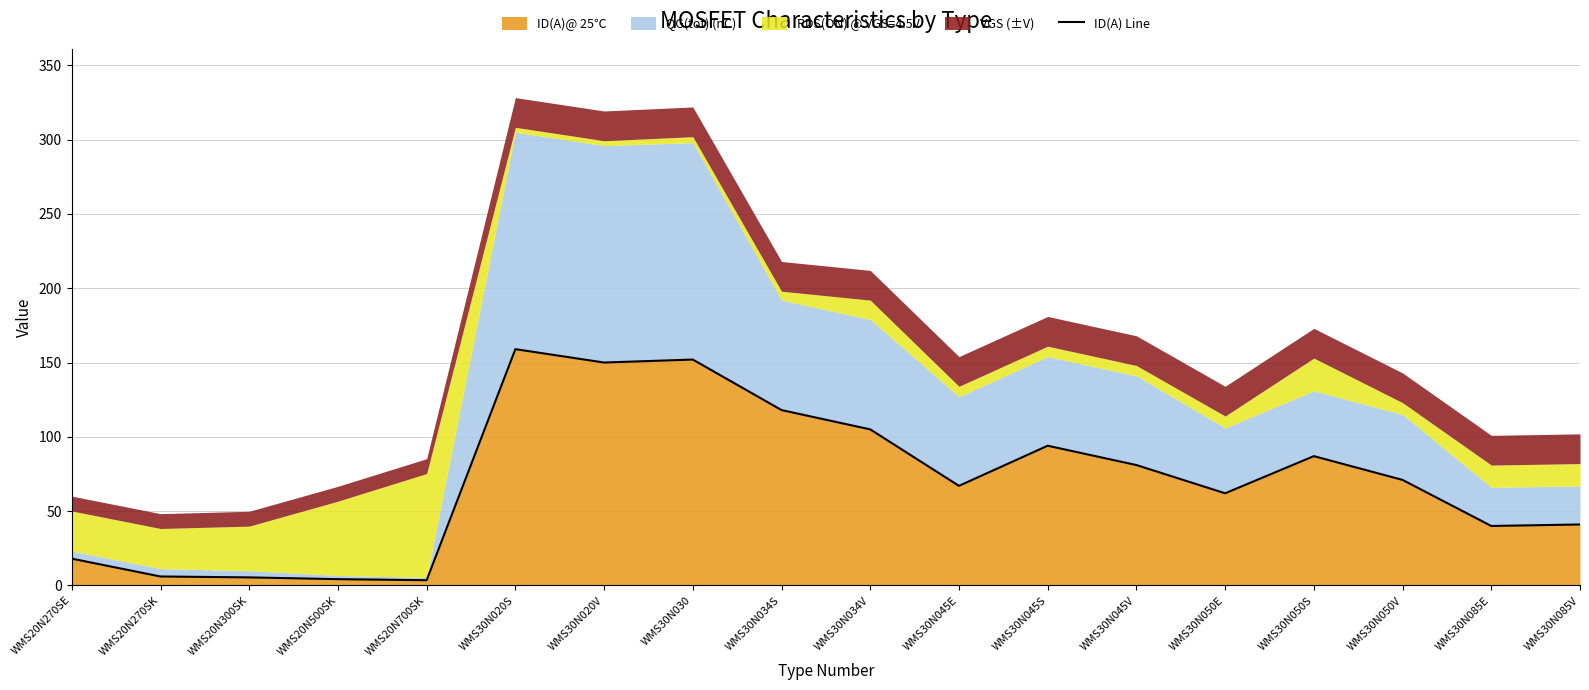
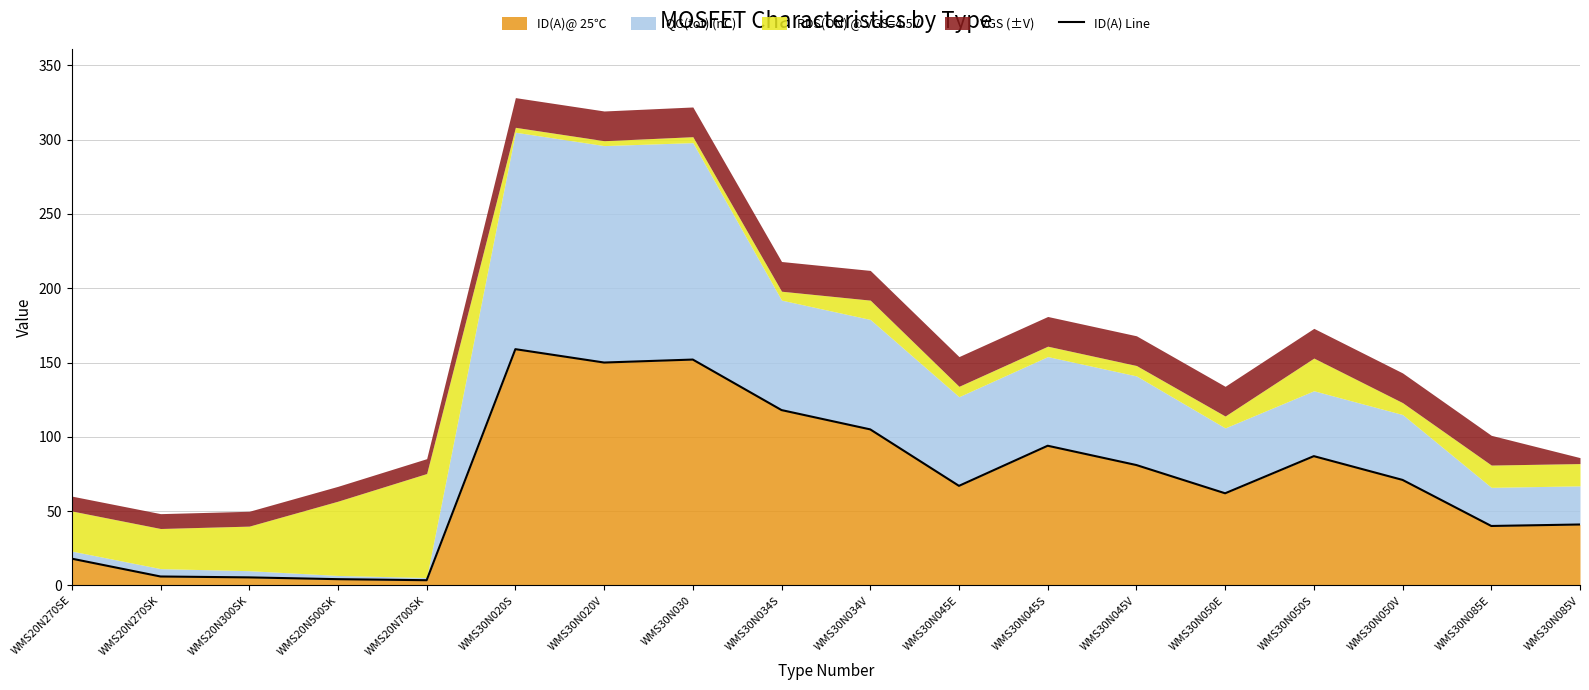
  {
    "ID(A)@ 25℃": {
      "WMS20N270SE": 18,
      "WMS20N270SK": 6,
      "WMS20N300SK": 5,
      "WMS20N500SK": 4,
      "WMS20N700SK": 4,
      "WMS30N020S": 159,
      "WMS30N020V": 150,
      "WMS30N030": 152,
      "WMS30N034S": 118,
      "WMS30N034V": 105,
      "WMS30N045E": 67,
      "WMS30N045S": 94,
      "WMS30N045V": 81,
      "WMS30N050E": 62,
      "WMS30N050S": 87,
      "WMS30N050V": 71,
      "WMS30N085E": 40,
      "WMS30N085V": 41
    },
    "QG(tot) (nC)": {
      "WMS20N270SE": 5,
      "WMS20N270SK": 5,
      "WMS20N300SK": 5,
      "WMS20N500SK": 3,
      "WMS20N700SK": 2,
      "WMS30N020S": 146,
      "WMS30N020V": 146,
      "WMS30N030": 146,
      "WMS30N034S": 74,
      "WMS30N034V": 74,
      "WMS30N045E": 60,
      "WMS30N045S": 60,
      "WMS30N045V": 60,
      "WMS30N050E": 44,
      "WMS30N050S": 44,
      "WMS30N050V": 44,
      "WMS30N085E": 26,
      "WMS30N085V": 26
    },
    "RDS(ON) @ VGS=4.5V": {
      "WMS20N270SE": 27,
      "WMS20N270SK": 27,
      "WMS20N300SK": 30,
      "WMS20N500SK": 50,
      "WMS20N700SK": 70,
      "WMS30N020S": 3,
      "WMS30N020V": 3,
      "WMS30N030": 4,
      "WMS30N034S": 6,
      "WMS30N034V": 13,
      "WMS30N045E": 7,
      "WMS30N045S": 7,
      "WMS30N045V": 7,
      "WMS30N050E": 8,
      "WMS30N050S": 22,
      "WMS30N050V": 8,
      "WMS30N085E": 15,
      "WMS30N085V": 15
    },
    "VGS (±V)": {
      "WMS20N270SE": 10,
      "WMS20N270SK": 10,
      "WMS20N300SK": 10,
      "WMS20N500SK": 10,
      "WMS20N700SK": 10,
      "WMS30N020S": 20,
      "WMS30N020V": 20,
      "WMS30N030": 20,
      "WMS30N034S": 20,
      "WMS30N034V": 20,
      "WMS30N045E": 20,
      "WMS30N045S": 20,
      "WMS30N045V": 20,
      "WMS30N050E": 20,
      "WMS30N050S": 20,
      "WMS30N050V": 20,
      "WMS30N085E": 20,
-     "WMS30N085V": 20
+     "WMS30N085V": 4
    }
  }
